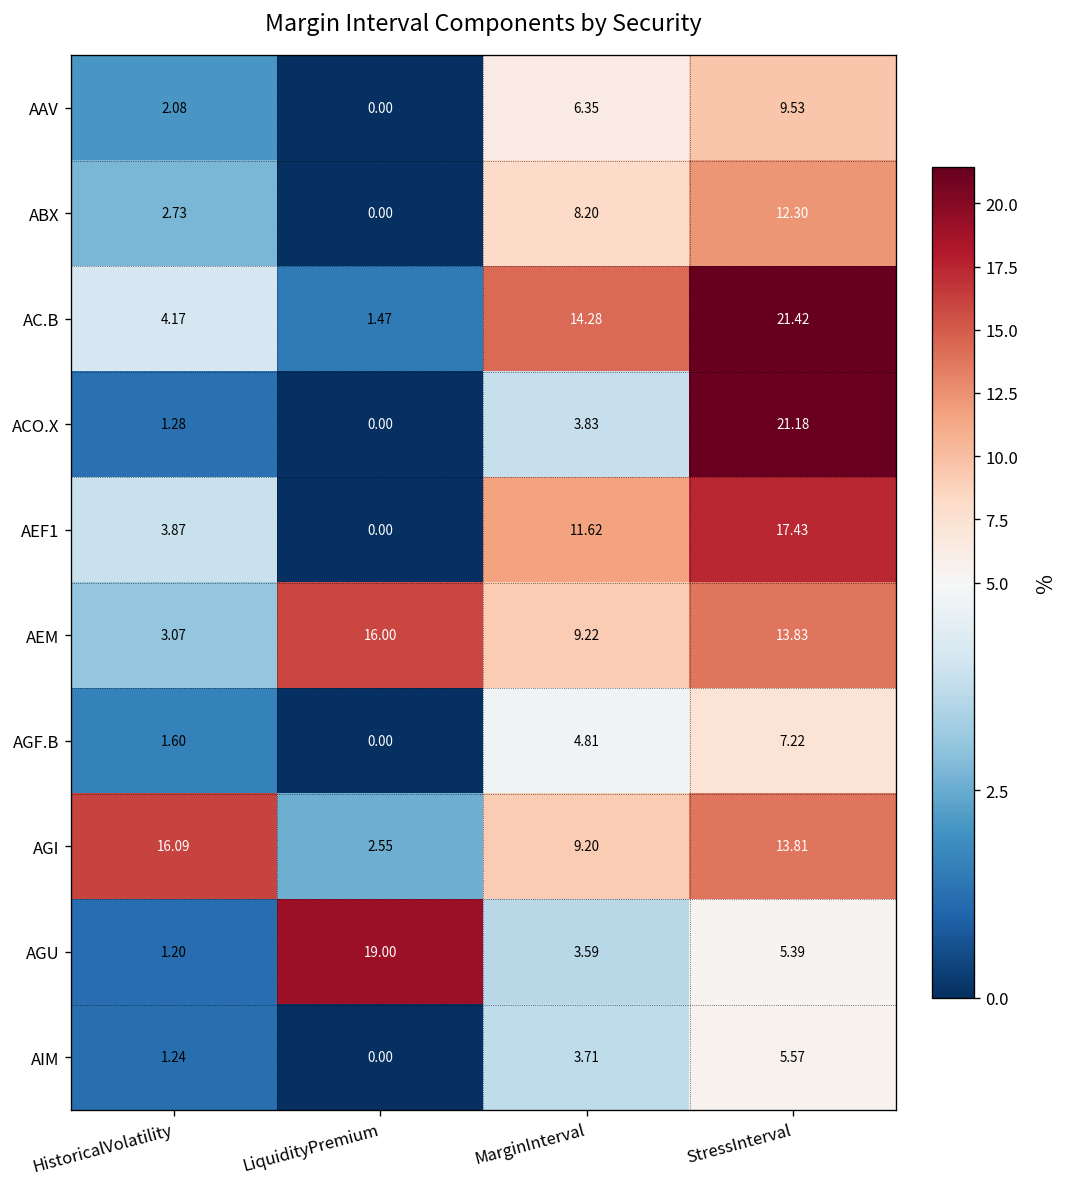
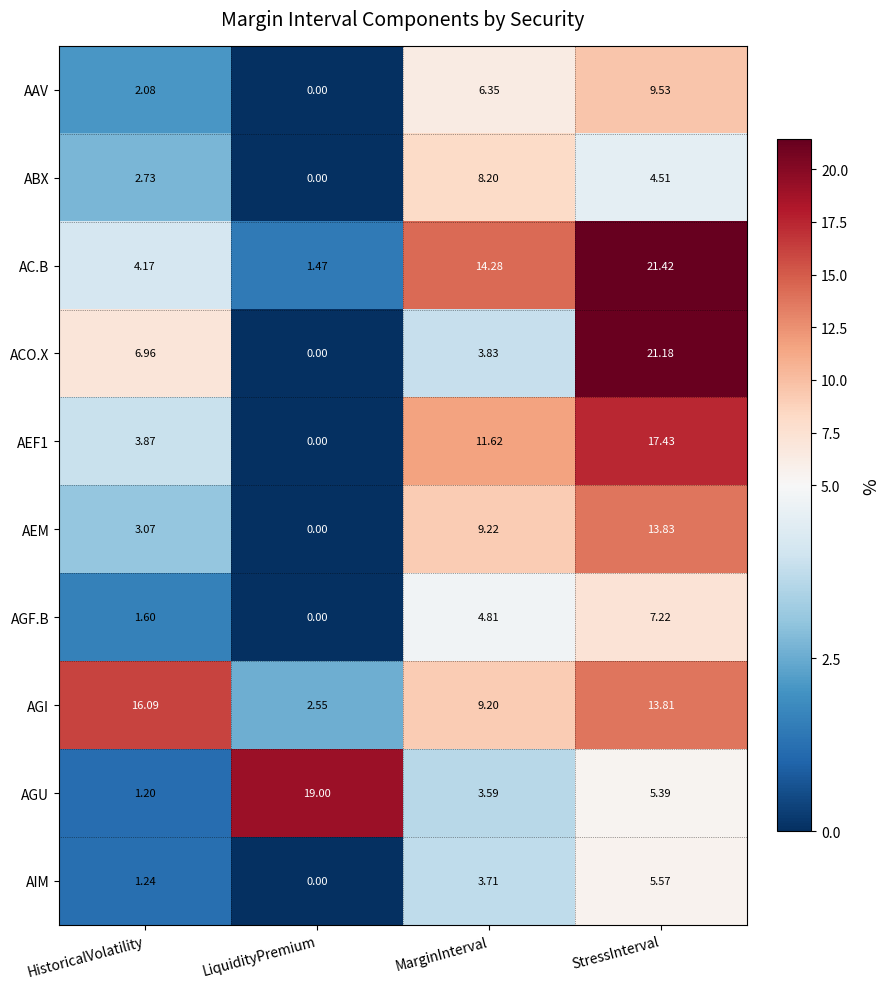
  {
    "AAV": {
      "HistoricalVolatility": 2.08,
      "LiquidityPremium": 0.00,
      "MarginInterval": 6.35,
      "StressInterval": 9.53
    },
    "ABX": {
      "HistoricalVolatility": 2.73,
      "LiquidityPremium": 0.00,
      "MarginInterval": 8.20,
-     "StressInterval": 12.30
+     "StressInterval": 4.51
    },
    "AC.B": {
      "HistoricalVolatility": 4.17,
      "LiquidityPremium": 1.47,
      "MarginInterval": 14.28,
      "StressInterval": 21.42
    },
    "ACO.X": {
-     "HistoricalVolatility": 1.28,
+     "HistoricalVolatility": 6.96,
      "LiquidityPremium": 0.00,
      "MarginInterval": 3.83,
      "StressInterval": 21.18
    },
    "AEF1": {
      "HistoricalVolatility": 3.87,
      "LiquidityPremium": 0.00,
      "MarginInterval": 11.62,
      "StressInterval": 17.43
    },
    "AEM": {
      "HistoricalVolatility": 3.07,
-     "LiquidityPremium": 16.00,
+     "LiquidityPremium": 0.00,
      "MarginInterval": 9.22,
      "StressInterval": 13.83
    },
    "AGF.B": {
      "HistoricalVolatility": 1.60,
      "LiquidityPremium": 0.00,
      "MarginInterval": 4.81,
      "StressInterval": 7.22
    },
    "AGI": {
      "HistoricalVolatility": 16.09,
      "LiquidityPremium": 2.55,
      "MarginInterval": 9.20,
      "StressInterval": 13.81
    },
    "AGU": {
      "HistoricalVolatility": 1.20,
      "LiquidityPremium": 19.00,
      "MarginInterval": 3.59,
      "StressInterval": 5.39
    },
    "AIM": {
      "HistoricalVolatility": 1.24,
      "LiquidityPremium": 0.00,
      "MarginInterval": 3.71,
      "StressInterval": 5.57
    }
  }
